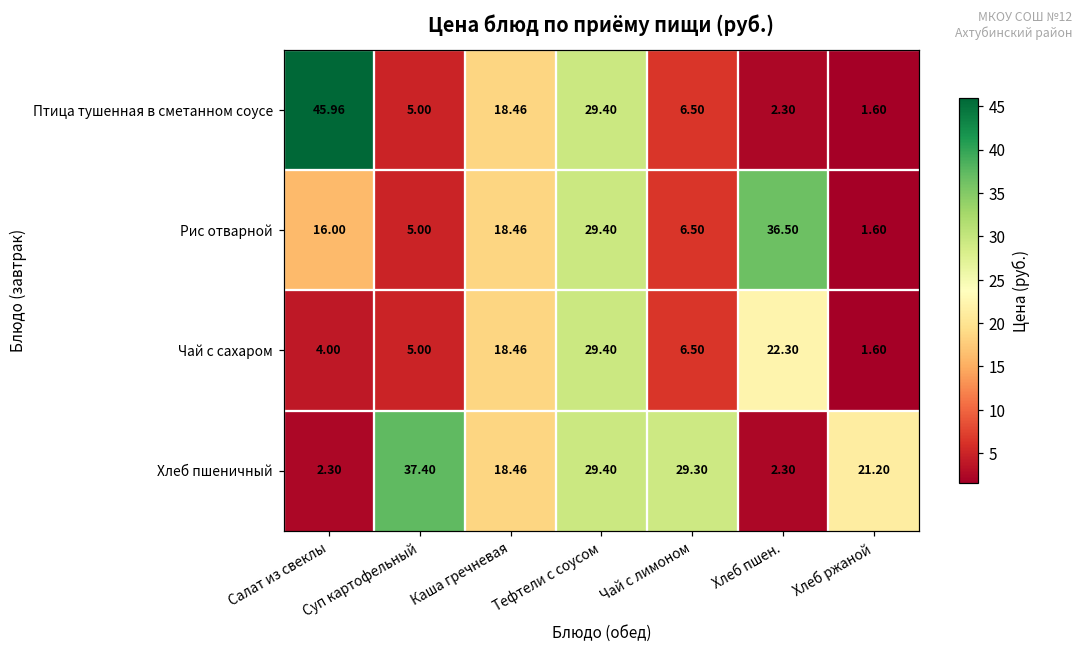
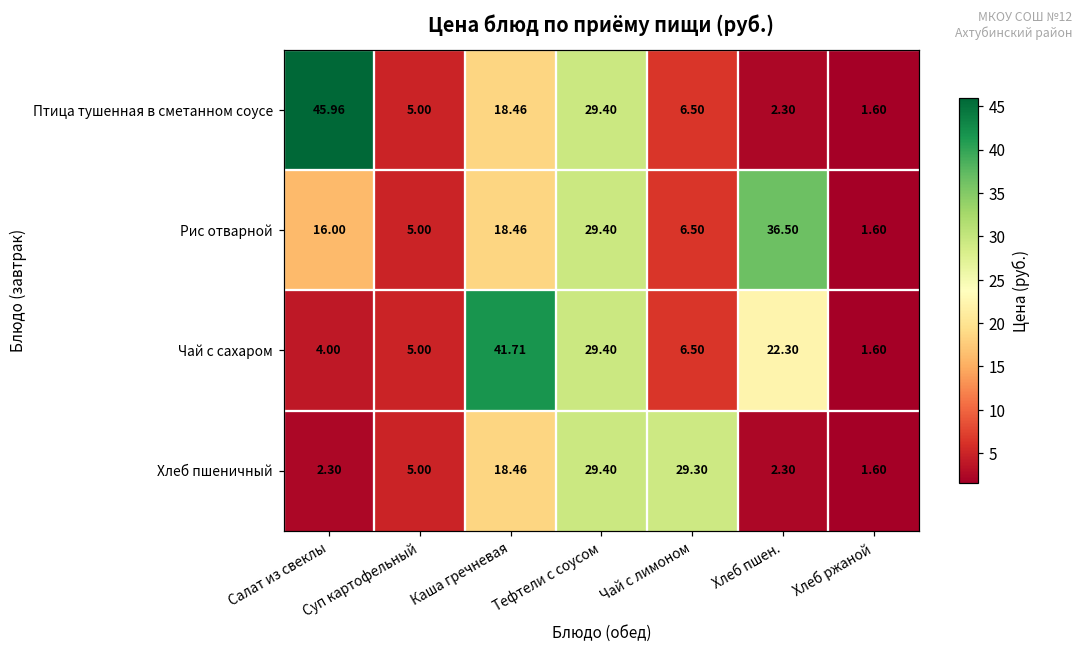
  {
    "Птица тушенная в сметанном соусе": {
      "Салат из свеклы": 45.96,
      "Суп картофельный": 5.00,
      "Каша гречневая": 18.46,
      "Тефтели с соусом": 29.40,
      "Чай с лимоном": 6.50,
      "Хлеб пшен.": 2.30,
      "Хлеб ржаной": 1.60
    },
    "Рис отварной": {
      "Салат из свеклы": 16.00,
      "Суп картофельный": 5.00,
      "Каша гречневая": 18.46,
      "Тефтели с соусом": 29.40,
      "Чай с лимоном": 6.50,
      "Хлеб пшен.": 36.50,
      "Хлеб ржаной": 1.60
    },
    "Чай с сахаром": {
      "Салат из свеклы": 4.00,
      "Суп картофельный": 5.00,
-     "Каша гречневая": 18.46,
+     "Каша гречневая": 41.71,
      "Тефтели с соусом": 29.40,
      "Чай с лимоном": 6.50,
      "Хлеб пшен.": 22.30,
      "Хлеб ржаной": 1.60
    },
    "Хлеб пшеничный": {
      "Салат из свеклы": 2.30,
-     "Суп картофельный": 37.40,
+     "Суп картофельный": 5.00,
      "Каша гречневая": 18.46,
      "Тефтели с соусом": 29.40,
      "Чай с лимоном": 29.30,
      "Хлеб пшен.": 2.30,
-     "Хлеб ржаной": 21.20
+     "Хлеб ржаной": 1.60
    }
  }
